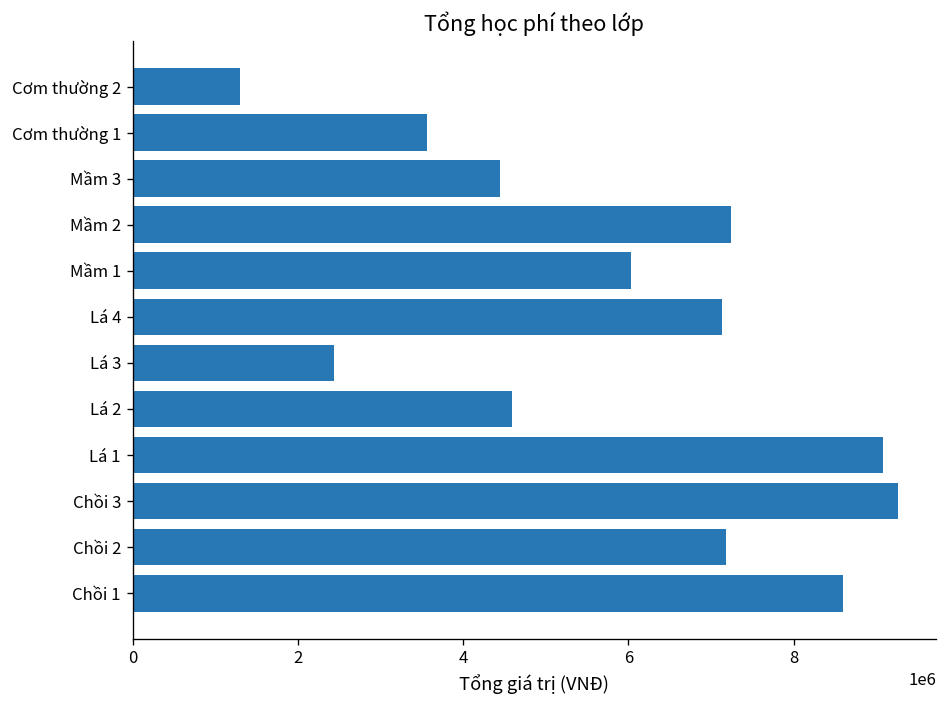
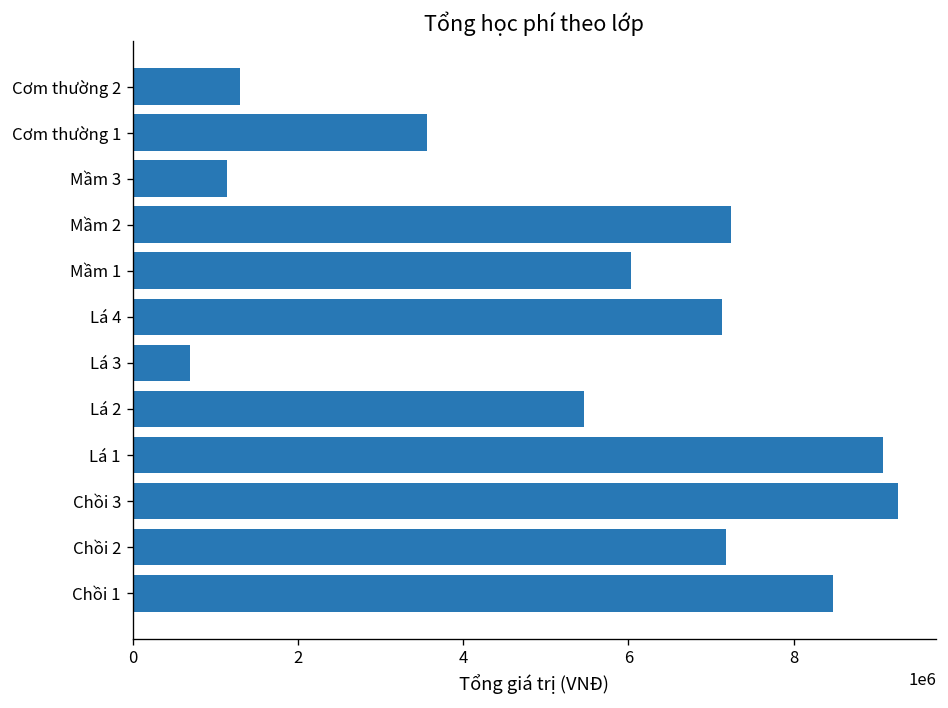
  {
    "Cơm thường 2": 1300000,
    "Cơm thường 1": 3600000,
-   "Mầm 3": 4500000,
+   "Mầm 3": 1100000,
    "Mầm 2": 7200000,
    "Mầm 1": 6000000,
    "Lá 4": 7100000,
-   "Lá 3": 2400000,
-   "Lá 2": 4600000,
+   "Lá 3": 700000,
+   "Lá 2": 5500000,
    "Lá 1": 9100000,
    "Chồi 3": 9300000,
    "Chồi 2": 7200000,
-   "Chồi 1": 8600000
+   "Chồi 1": 8500000
  }
